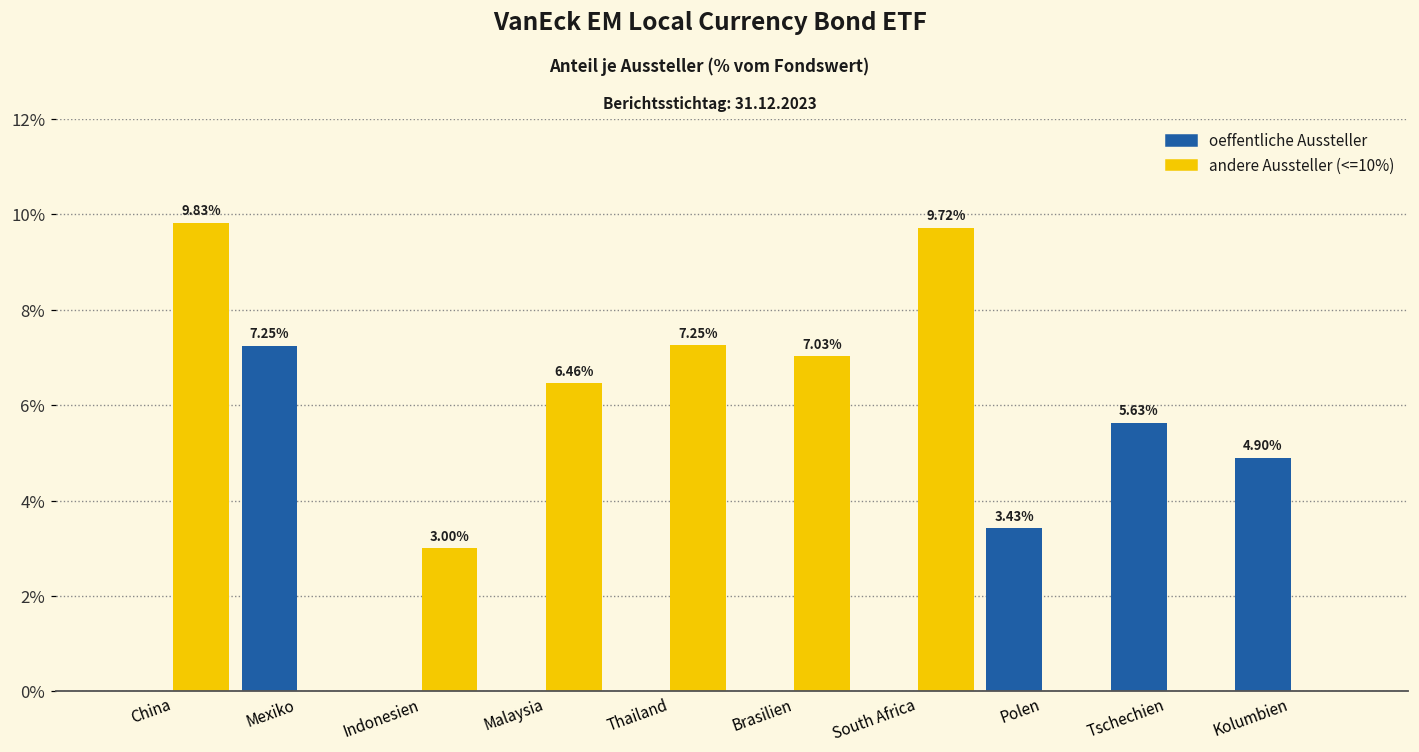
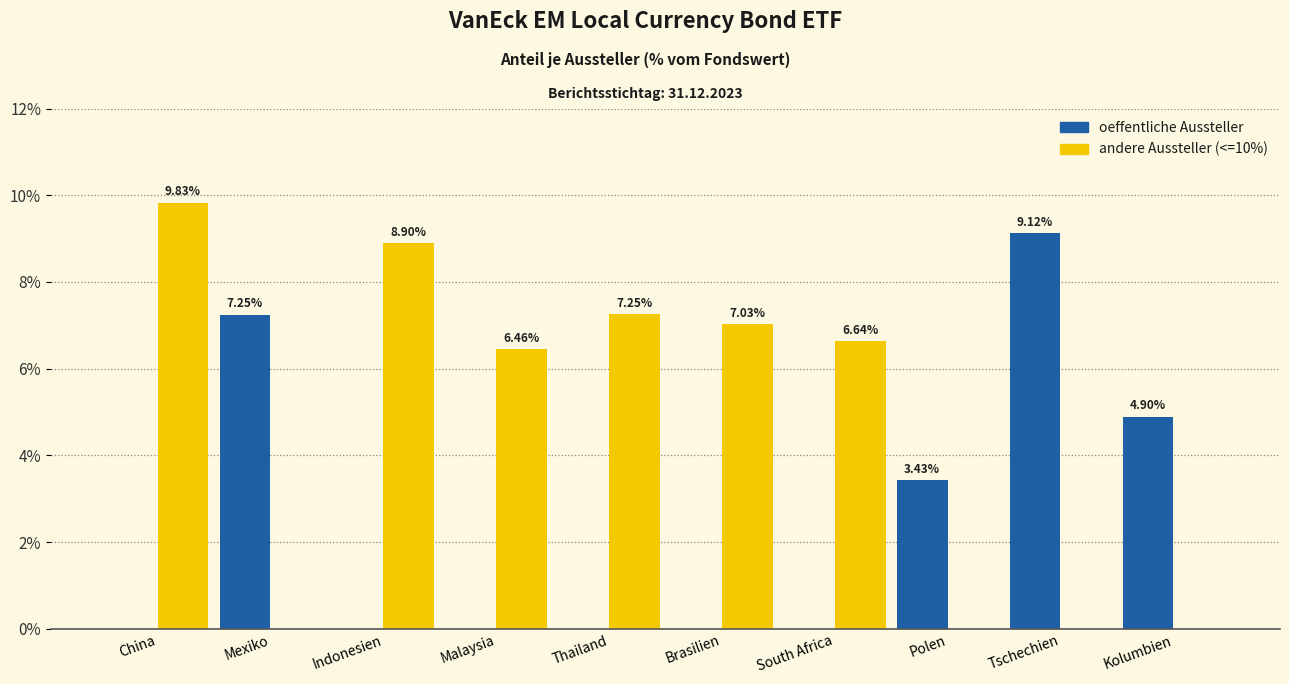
  {
    "oeffentliche Aussteller": {
      "Mexiko": "7.25%",
      "Polen": "3.43%",
-     "Tschechien": "5.63%",
+     "Tschechien": "9.12%",
      "Kolumbien": "4.90%"
    },
    "andere Aussteller (<=10%)": {
      "China": "9.83%",
-     "Indonesien": "3.00%",
+     "Indonesien": "8.90%",
      "Malaysia": "6.46%",
      "Thailand": "7.25%",
      "Brasilien": "7.03%",
-     "South Africa": "9.72%"
+     "South Africa": "6.64%"
    }
  }
